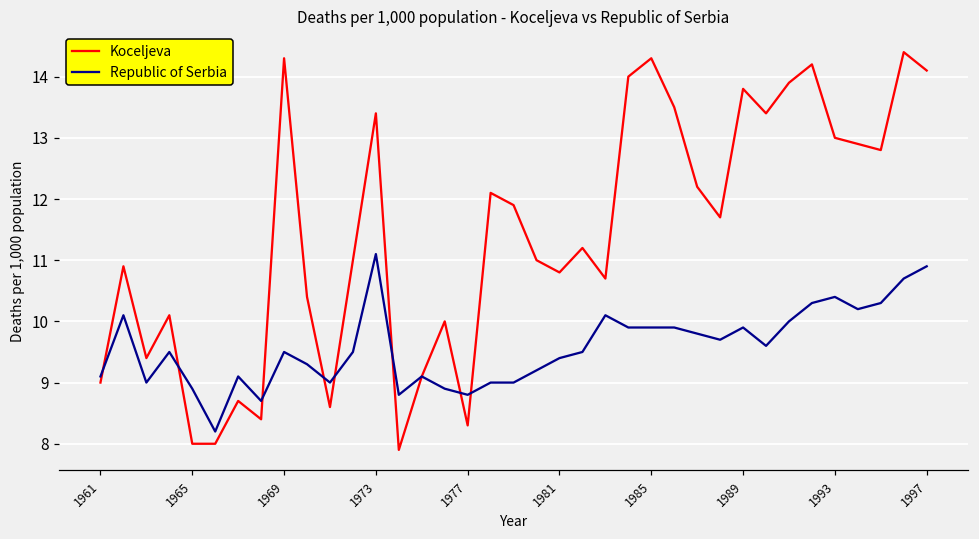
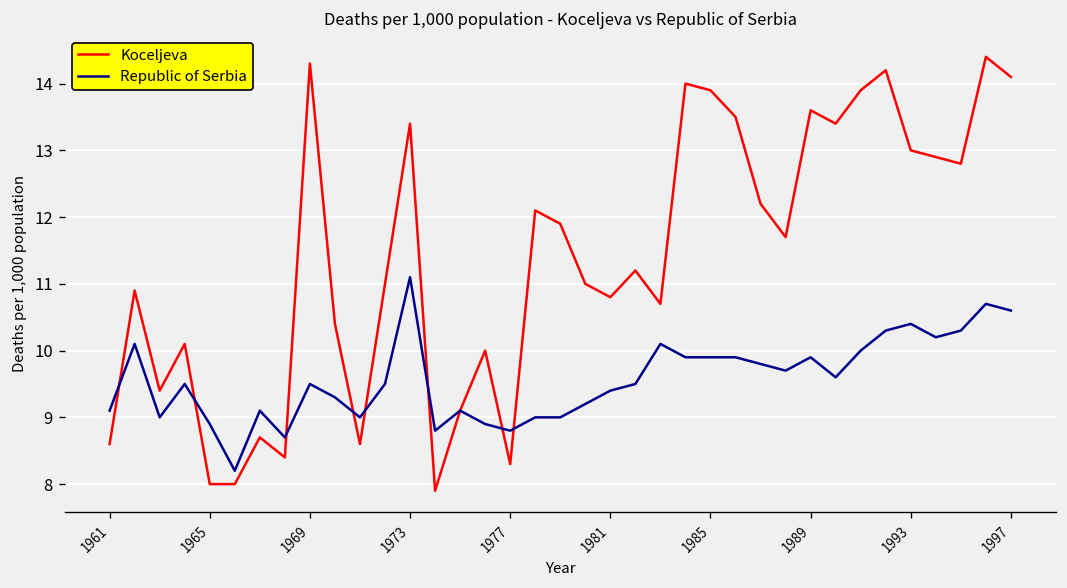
  {
    "Koceljeva": {
-     "1961": 9.0,
+     "1961": 8.6,
      "1965": 8.0,
      "1969": 14.3,
      "1973": 13.4,
      "1977": 8.3,
      "1981": 10.8,
-     "1985": 14.3,
-     "1989": 13.8,
+     "1985": 13.9,
+     "1989": 13.6,
      "1993": 13.0,
      "1997": 14.1
    },
    "Republic of Serbia": {
      "1961": 9.1,
      "1965": 8.9,
      "1969": 9.5,
      "1973": 11.1,
      "1977": 8.8,
      "1981": 9.4,
      "1985": 9.9,
      "1989": 9.9,
      "1993": 10.4,
-     "1997": 10.9
+     "1997": 10.6
    }
  }
